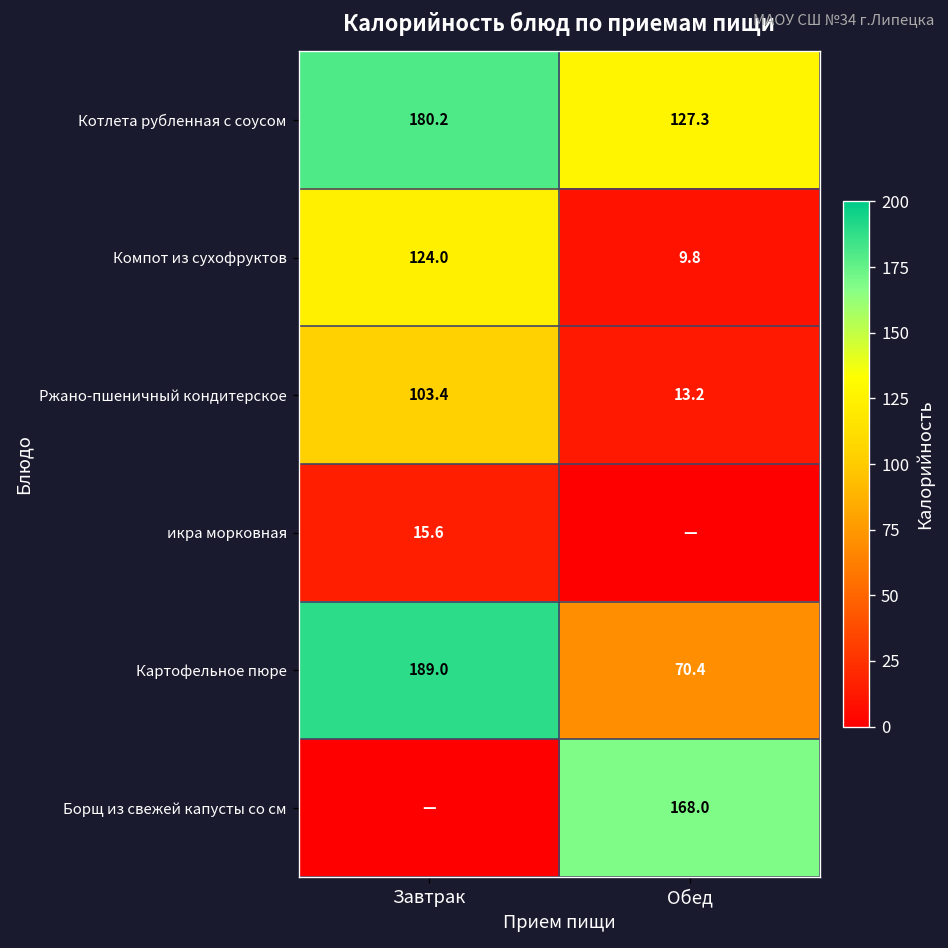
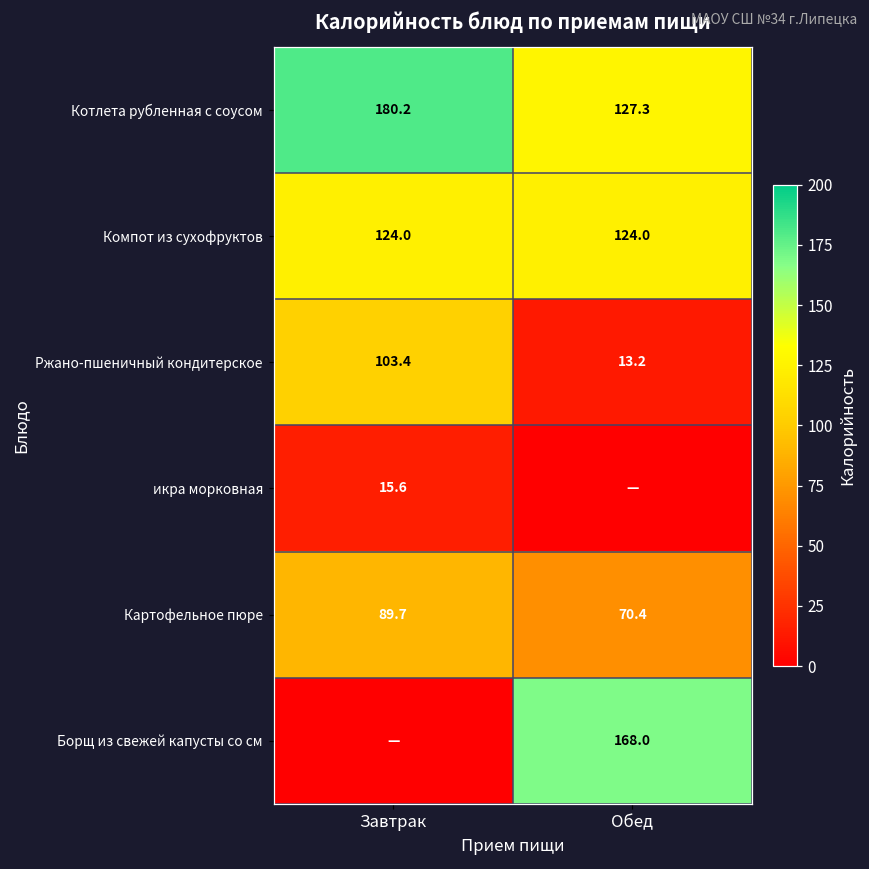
  {
    "Котлета рубленная с соусом": {
      "Завтрак": 180.2,
      "Обед": 127.3
    },
    "Компот из сухофруктов": {
      "Завтрак": 124.0,
-     "Обед": 9.8
+     "Обед": 124.0
    },
    "Ржано-пшеничный кондитерское": {
      "Завтрак": 103.4,
      "Обед": 13.2
    },
    "икра морковная": {
      "Завтрак": 15.6
    },
    "Картофельное пюре": {
-     "Завтрак": 189.0,
+     "Завтрак": 89.7,
      "Обед": 70.4
    },
    "Борщ из свежей капусты со см": {
      "Обед": 168.0
    }
  }
